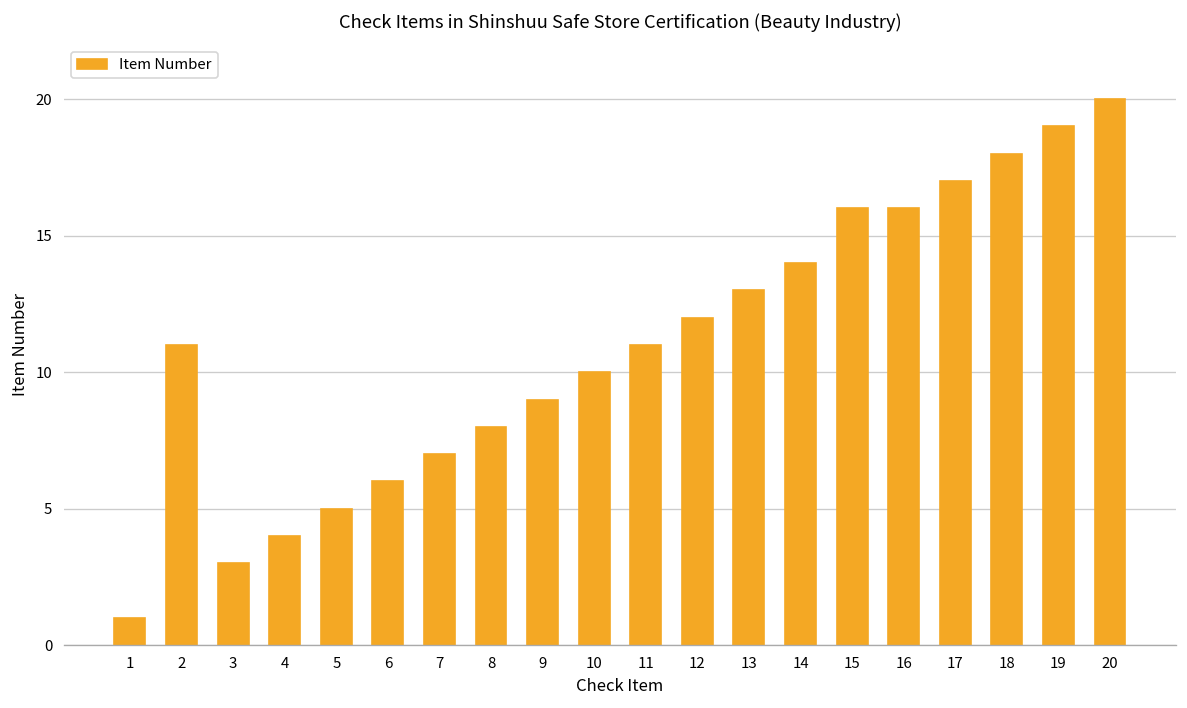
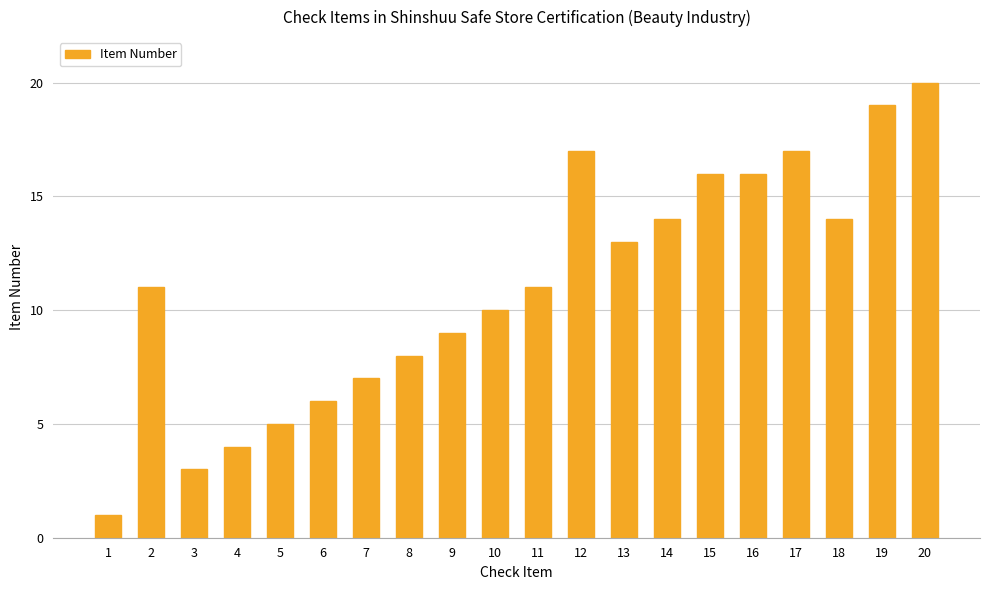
  {
    "1": 1,
    "2": 11,
    "3": 3,
    "4": 4,
    "5": 5,
    "6": 6,
    "7": 7,
    "8": 8,
    "9": 9,
    "10": 10,
    "11": 11,
-   "12": 12,
+   "12": 17,
    "13": 13,
    "14": 14,
    "15": 16,
    "16": 16,
    "17": 17,
-   "18": 18,
+   "18": 14,
    "19": 19,
    "20": 20
  }
